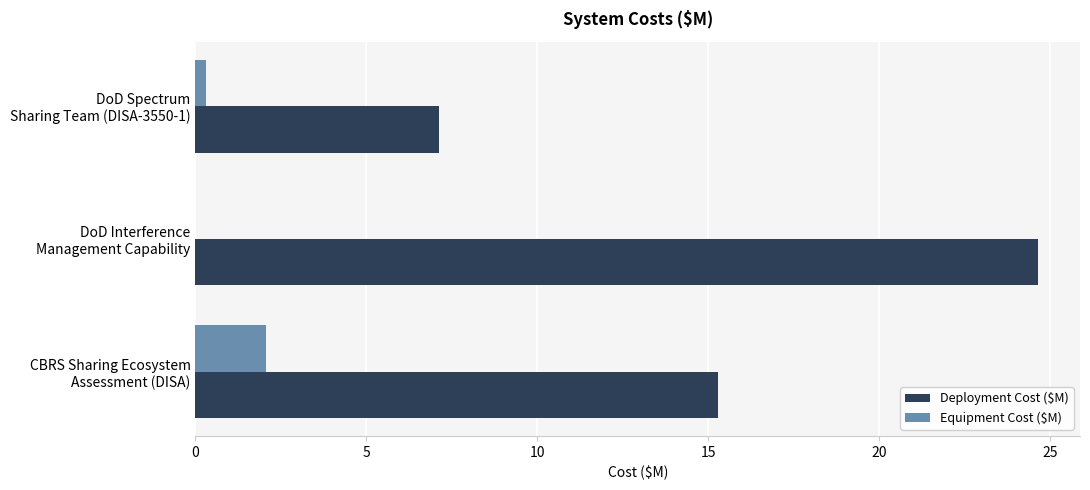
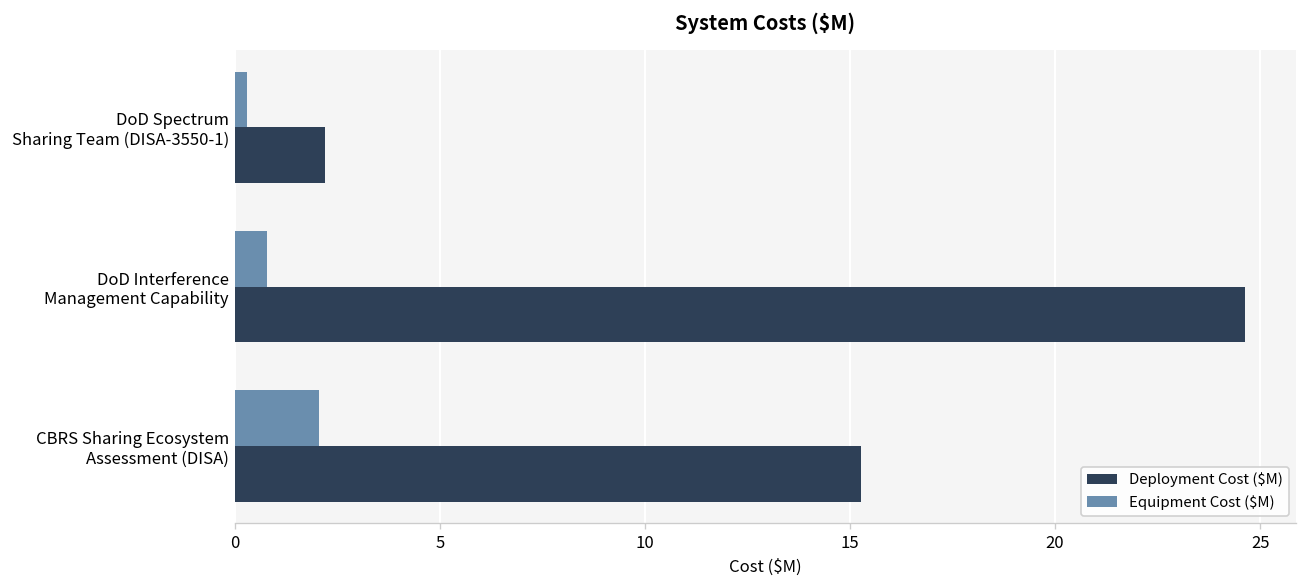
  {
    "Deployment Cost ($M)": {
-     "DoD Spectrum Sharing Team (DISA-3550-1)": 7.1,
+     "DoD Spectrum Sharing Team (DISA-3550-1)": 2.2,
      "DoD Interference Management Capability": 24.6,
      "CBRS Sharing Ecosystem Assessment (DISA)": 15.3
    },
    "Equipment Cost ($M)": {
      "DoD Spectrum Sharing Team (DISA-3550-1)": 0.3,
-     "DoD Interference Management Capability": 0.0,
+     "DoD Interference Management Capability": 0.8,
      "CBRS Sharing Ecosystem Assessment (DISA)": 2.0
    }
  }
